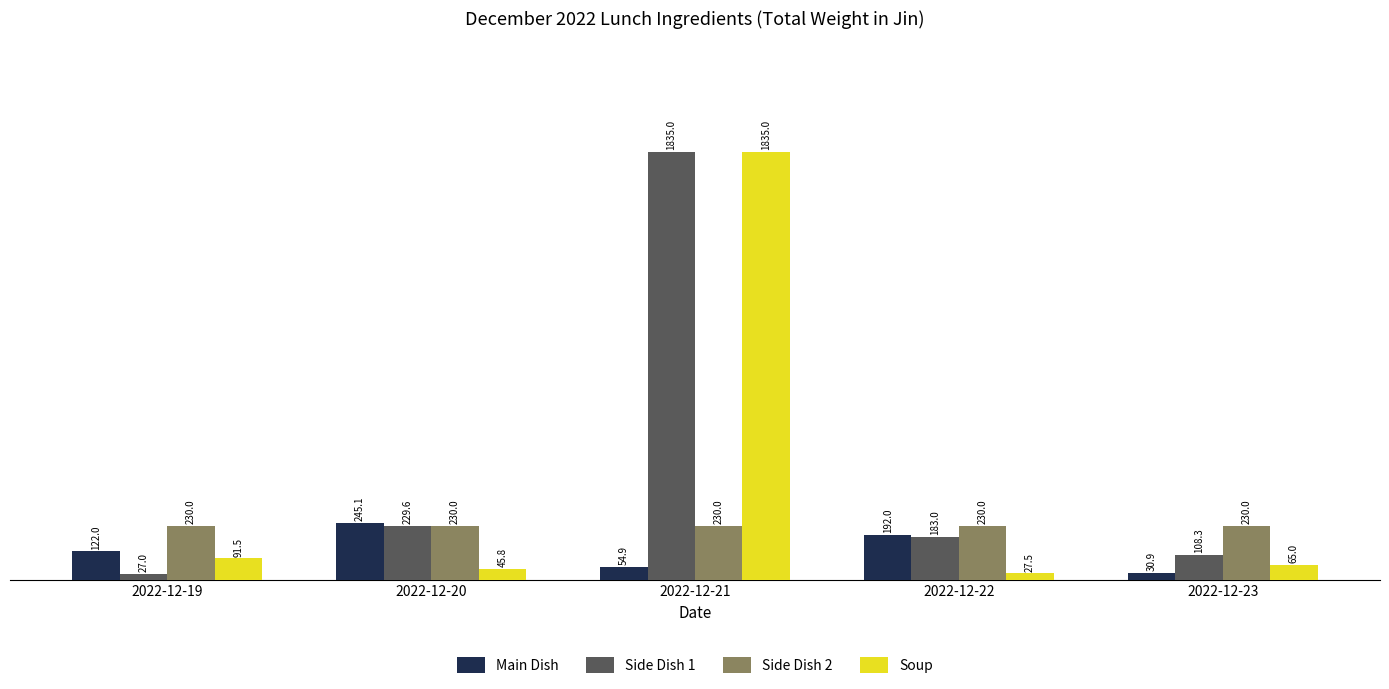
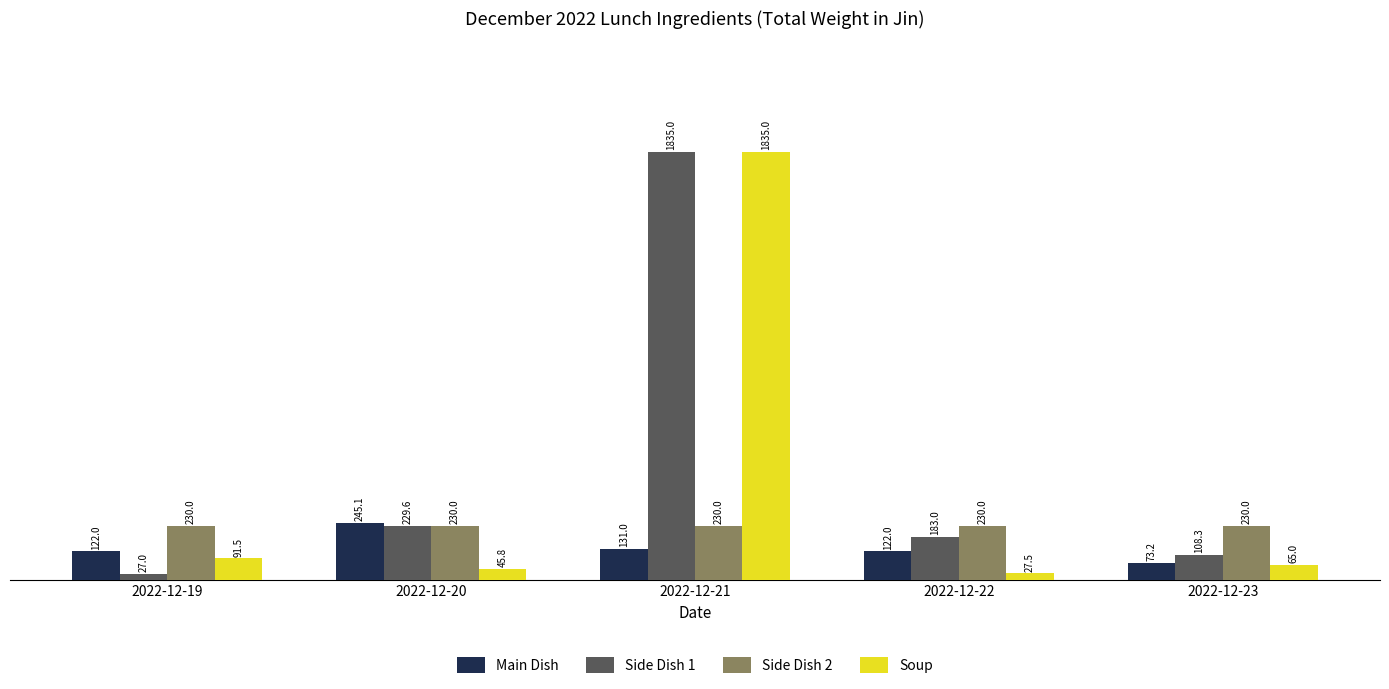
  {
    "Main Dish": {
      "2022-12-19": 122.0,
      "2022-12-20": 245.1,
-     "2022-12-21": 54.9,
-     "2022-12-22": 192.0,
-     "2022-12-23": 30.9
+     "2022-12-21": 131.0,
+     "2022-12-22": 122.0,
+     "2022-12-23": 73.2
    },
    "Side Dish 1": {
      "2022-12-19": 27.0,
      "2022-12-20": 229.6,
      "2022-12-21": 1835.0,
      "2022-12-22": 183.0,
      "2022-12-23": 108.3
    },
    "Side Dish 2": {
      "2022-12-19": 230.0,
      "2022-12-20": 230.0,
      "2022-12-21": 230.0,
      "2022-12-22": 230.0,
      "2022-12-23": 230.0
    },
    "Soup": {
      "2022-12-19": 91.5,
      "2022-12-20": 45.8,
      "2022-12-21": 1835.0,
      "2022-12-22": 27.5,
      "2022-12-23": 65.0
    }
  }
